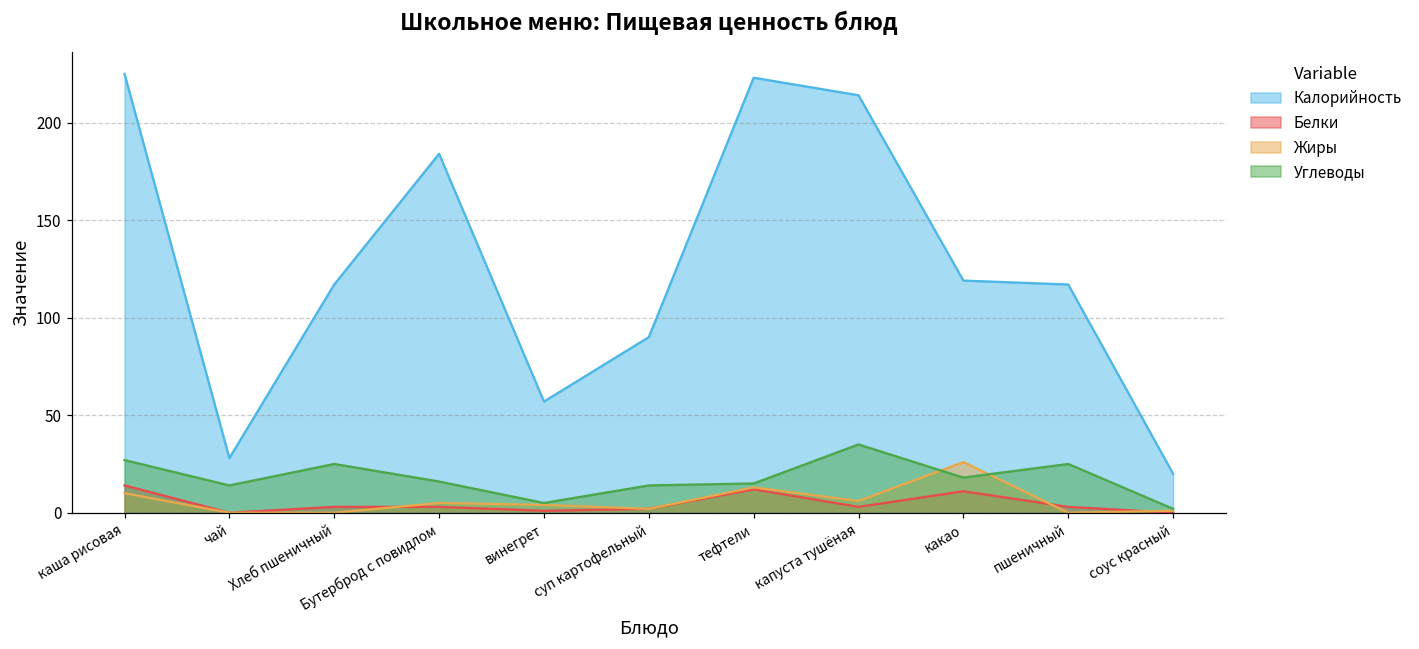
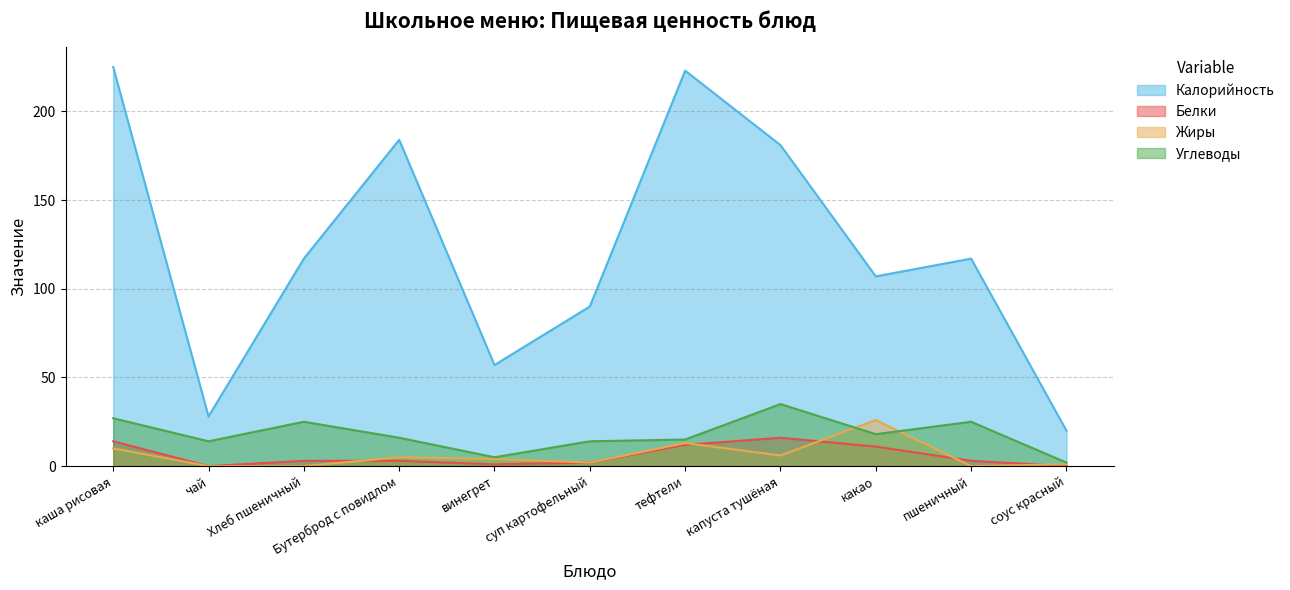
  {
    "Калорийность": {
      "каша рисовая": 225,
      "чай": 28,
      "Хлеб пшеничный": 117,
      "Бутерброд с повидлом": 184,
      "винегрет": 57,
      "суп картофельный": 90,
      "тефтели": 223,
-     "капуста тушёная": 214,
-     "какао": 119,
+     "капуста тушёная": 181,
+     "какао": 107,
      "пшеничный": 117,
      "соус красный": 20
    },
    "Белки": {
      "каша рисовая": 14,
      "Хлеб пшеничный": 3,
      "Бутерброд с повидлом": 3,
      "винегрет": 1,
-     "капуста тушёная": 3,
+     "капуста тушёная": 16,
      "какао": 11,
      "пшеничный": 3
    },
    "Жиры": {
      "каша рисовая": 10,
      "Хлеб пшеничный": 0,
      "Бутерброд с повидлом": 5,
      "капуста тушёная": 6,
      "какао": 26,
      "пшеничный": 0
    },
    "Углеводы": {
      "каша рисовая": 27,
      "чай": 14,
      "Хлеб пшеничный": 25,
      "Бутерброд с повидлом": 16,
      "суп картофельный": 14,
      "тефтели": 15,
      "капуста тушёная": 35,
      "какао": 18,
      "пшеничный": 25
    }
  }
